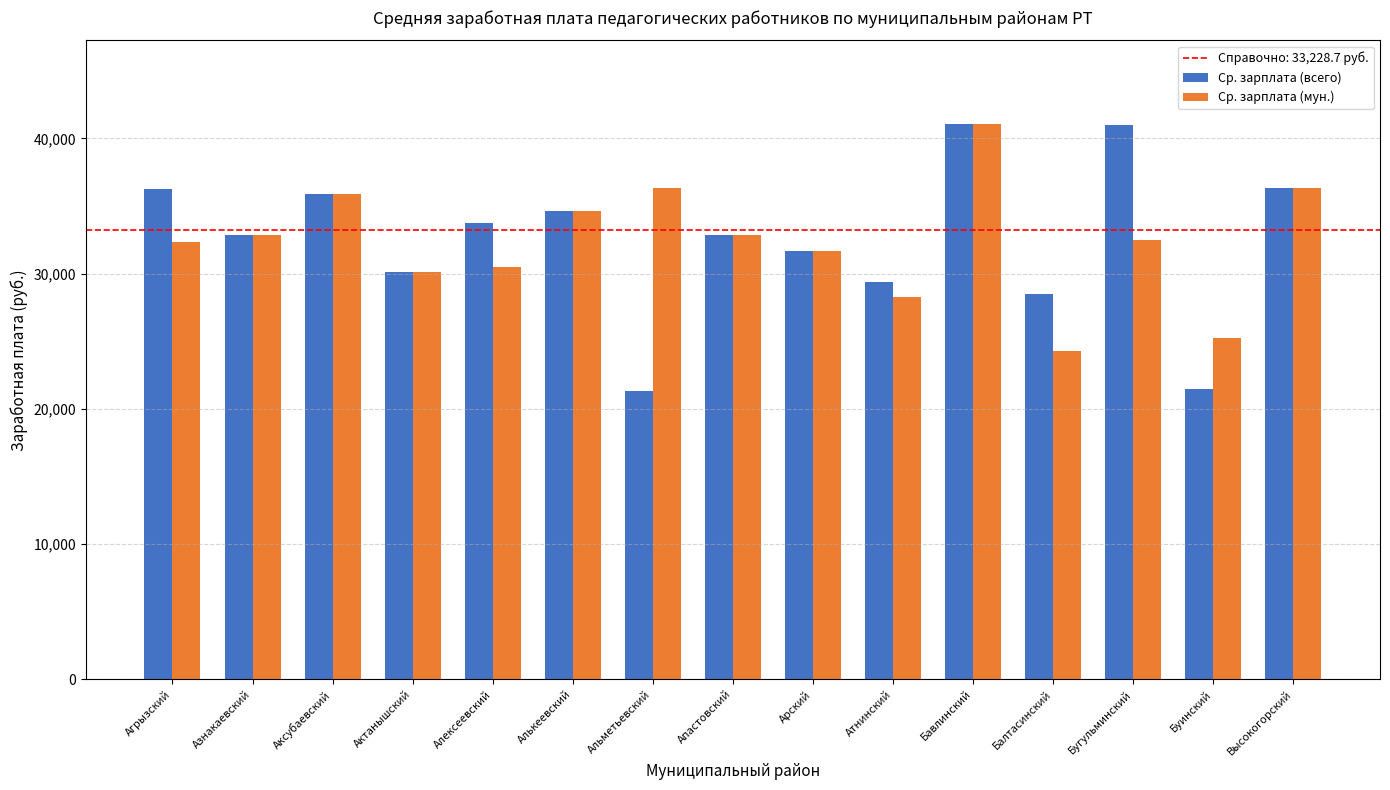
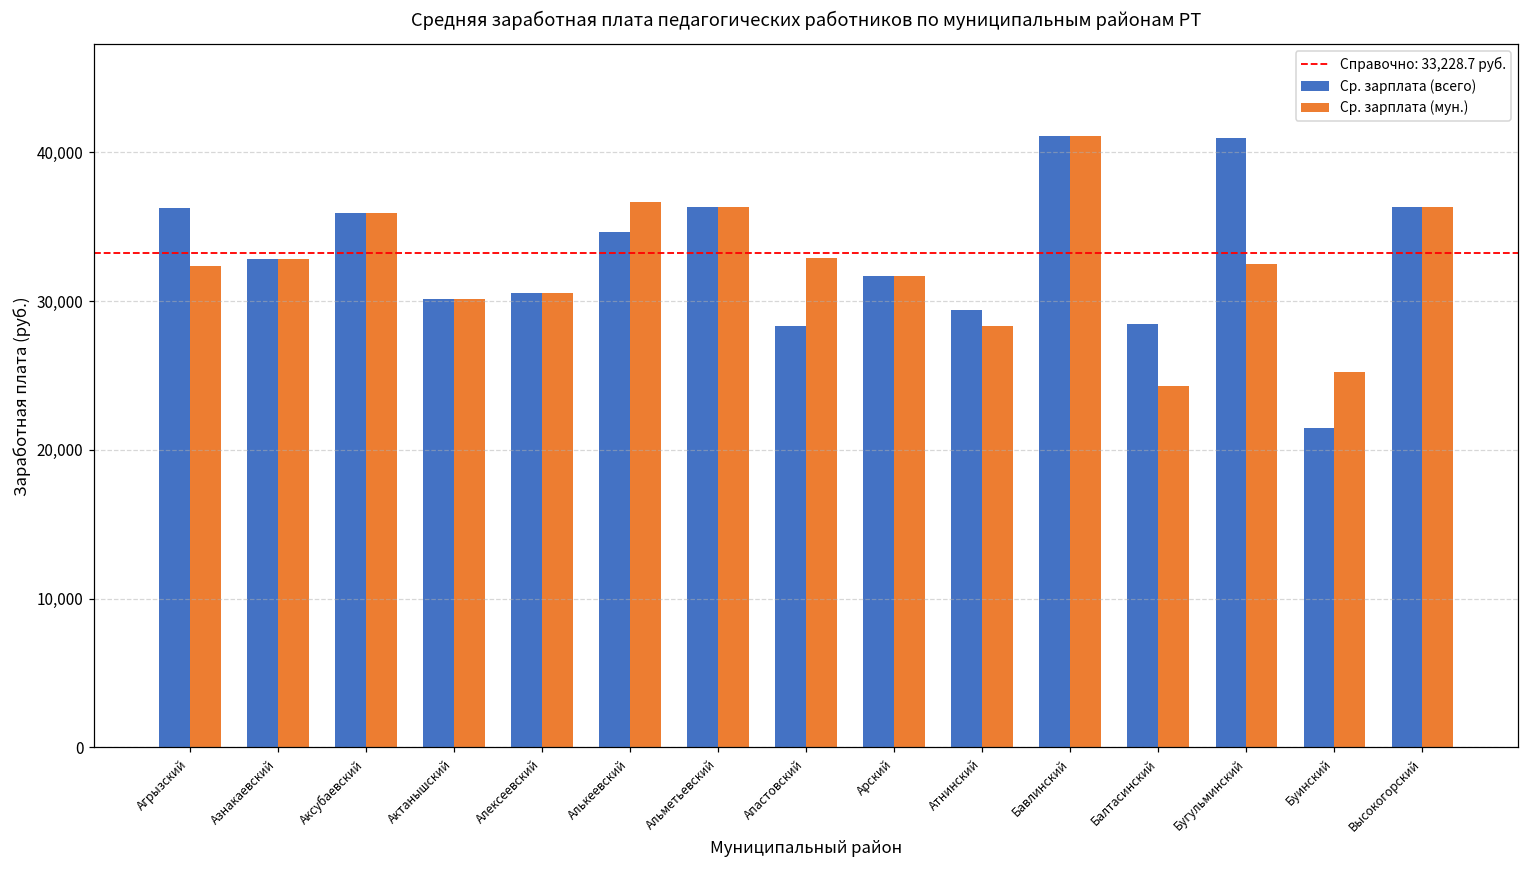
  {
    "Ср. зарплата (всего)": {
      "Агрызский": "36,200",
      "Азнакаевский": "32,800",
      "Аксубаевский": "35,900",
      "Актанышский": "30,100",
-     "Алексеевский": "33,800",
+     "Алексеевский": "30,500",
      "Алькеевский": "34,600",
-     "Альметьевский": "21,300",
-     "Апастовский": "32,900",
+     "Альметьевский": "36,400",
+     "Апастовский": "28,300",
      "Арский": "31,700",
      "Атнинский": "29,400",
      "Бавлинский": "41,100",
      "Балтасинский": "28,500",
      "Бугульминский": "41,000",
      "Буинский": "21,500",
      "Высокогорский": "36,300"
    },
    "Ср. зарплата (мун.)": {
      "Агрызский": "32,300",
      "Азнакаевский": "32,800",
      "Аксубаевский": "35,900",
      "Актанышский": "30,100",
      "Алексеевский": "30,500",
-     "Алькеевский": "34,600",
+     "Алькеевский": "36,600",
      "Альметьевский": "36,400",
      "Апастовский": "32,900",
      "Арский": "31,700",
      "Атнинский": "28,300",
      "Бавлинский": "41,100",
      "Балтасинский": "24,300",
      "Бугульминский": "32,500",
      "Буинский": "25,200",
      "Высокогорский": "36,300"
    }
  }
